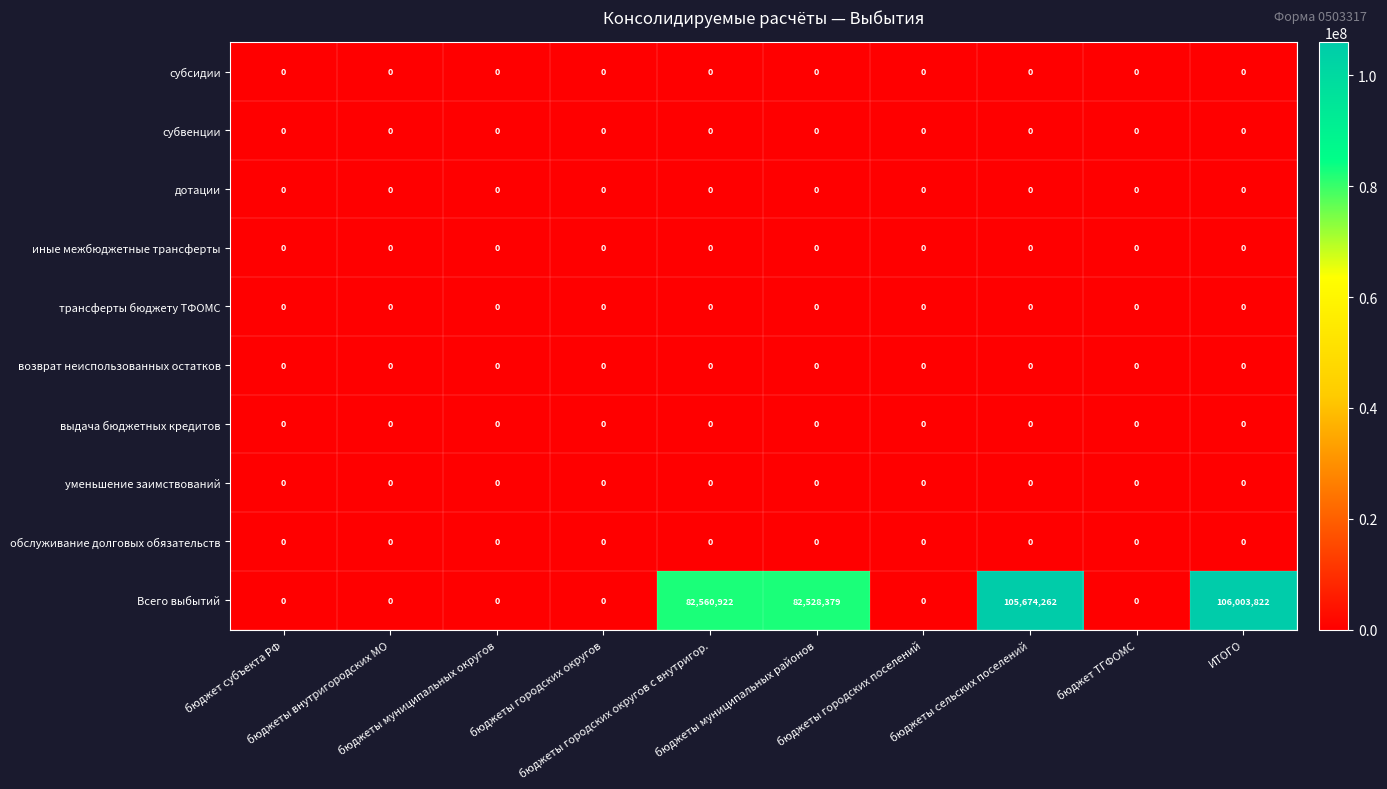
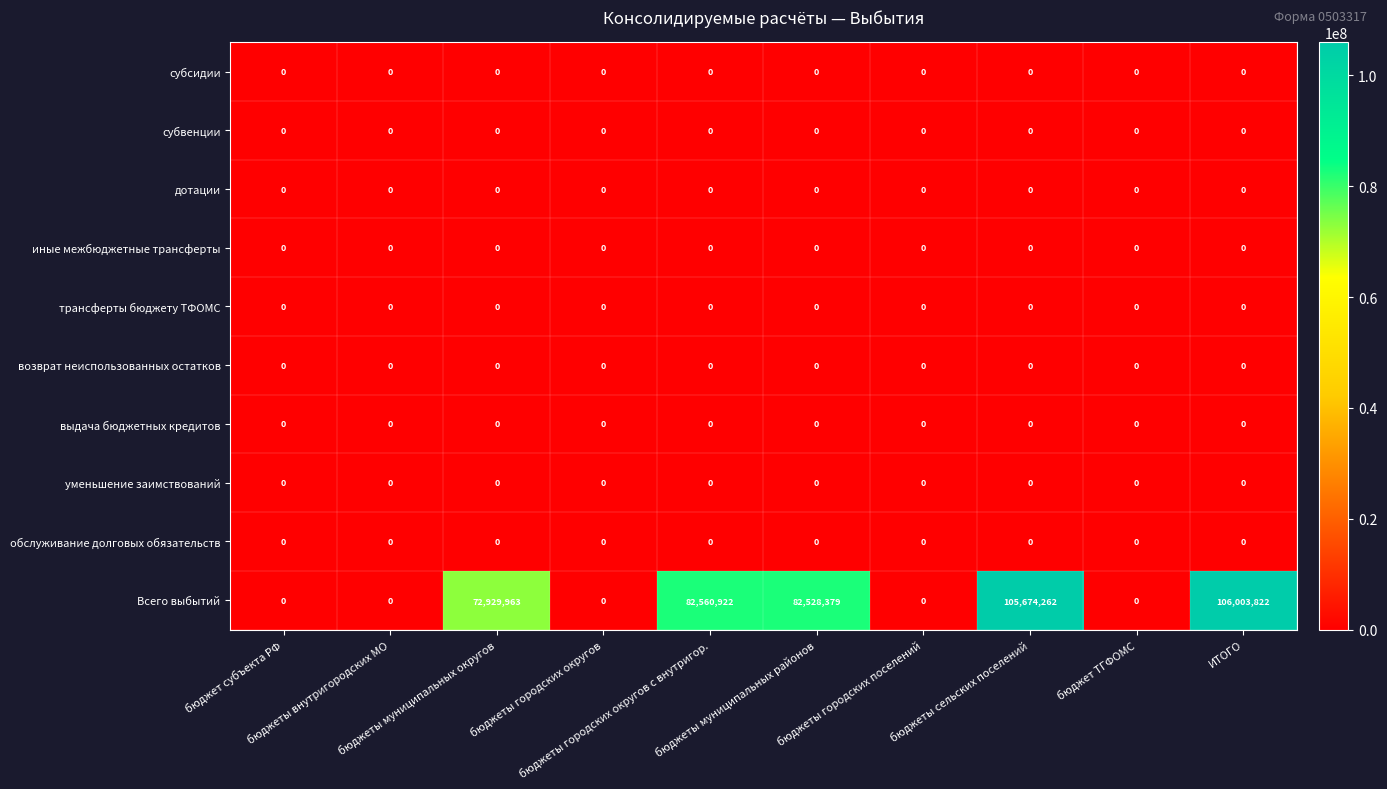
  {
    "субсидии": {
      "бюджет субъекта РФ": "0",
      "бюджеты внутригородских МО": "0",
      "бюджеты муниципальных округов": "0",
      "бюджеты городских округов": "0",
      "бюджеты городских округов с внутригор.": "0",
      "бюджеты муниципальных районов": "0",
      "бюджеты городских поселений": "0",
      "бюджеты сельских поселений": "0",
      "бюджет ТГФОМС": "0",
      "ИТОГО": "0"
    },
    "субвенции": {
      "бюджет субъекта РФ": "0",
      "бюджеты внутригородских МО": "0",
      "бюджеты муниципальных округов": "0",
      "бюджеты городских округов": "0",
      "бюджеты городских округов с внутригор.": "0",
      "бюджеты муниципальных районов": "0",
      "бюджеты городских поселений": "0",
      "бюджеты сельских поселений": "0",
      "бюджет ТГФОМС": "0",
      "ИТОГО": "0"
    },
    "дотации": {
      "бюджет субъекта РФ": "0",
      "бюджеты внутригородских МО": "0",
      "бюджеты муниципальных округов": "0",
      "бюджеты городских округов": "0",
      "бюджеты городских округов с внутригор.": "0",
      "бюджеты муниципальных районов": "0",
      "бюджеты городских поселений": "0",
      "бюджеты сельских поселений": "0",
      "бюджет ТГФОМС": "0",
      "ИТОГО": "0"
    },
    "иные межбюджетные трансферты": {
      "бюджет субъекта РФ": "0",
      "бюджеты внутригородских МО": "0",
      "бюджеты муниципальных округов": "0",
      "бюджеты городских округов": "0",
      "бюджеты городских округов с внутригор.": "0",
      "бюджеты муниципальных районов": "0",
      "бюджеты городских поселений": "0",
      "бюджеты сельских поселений": "0",
      "бюджет ТГФОМС": "0",
      "ИТОГО": "0"
    },
    "трансферты бюджету ТФОМС": {
      "бюджет субъекта РФ": "0",
      "бюджеты внутригородских МО": "0",
      "бюджеты муниципальных округов": "0",
      "бюджеты городских округов": "0",
      "бюджеты городских округов с внутригор.": "0",
      "бюджеты муниципальных районов": "0",
      "бюджеты городских поселений": "0",
      "бюджеты сельских поселений": "0",
      "бюджет ТГФОМС": "0",
      "ИТОГО": "0"
    },
    "возврат неиспользованных остатков": {
      "бюджет субъекта РФ": "0",
      "бюджеты внутригородских МО": "0",
      "бюджеты муниципальных округов": "0",
      "бюджеты городских округов": "0",
      "бюджеты городских округов с внутригор.": "0",
      "бюджеты муниципальных районов": "0",
      "бюджеты городских поселений": "0",
      "бюджеты сельских поселений": "0",
      "бюджет ТГФОМС": "0",
      "ИТОГО": "0"
    },
    "выдача бюджетных кредитов": {
      "бюджет субъекта РФ": "0",
      "бюджеты внутригородских МО": "0",
      "бюджеты муниципальных округов": "0",
      "бюджеты городских округов": "0",
      "бюджеты городских округов с внутригор.": "0",
      "бюджеты муниципальных районов": "0",
      "бюджеты городских поселений": "0",
      "бюджеты сельских поселений": "0",
      "бюджет ТГФОМС": "0",
      "ИТОГО": "0"
    },
    "уменьшение заимствований": {
      "бюджет субъекта РФ": "0",
      "бюджеты внутригородских МО": "0",
      "бюджеты муниципальных округов": "0",
      "бюджеты городских округов": "0",
      "бюджеты городских округов с внутригор.": "0",
      "бюджеты муниципальных районов": "0",
      "бюджеты городских поселений": "0",
      "бюджеты сельских поселений": "0",
      "бюджет ТГФОМС": "0",
      "ИТОГО": "0"
    },
    "обслуживание долговых обязательств": {
      "бюджет субъекта РФ": "0",
      "бюджеты внутригородских МО": "0",
      "бюджеты муниципальных округов": "0",
      "бюджеты городских округов": "0",
      "бюджеты городских округов с внутригор.": "0",
      "бюджеты муниципальных районов": "0",
      "бюджеты городских поселений": "0",
      "бюджеты сельских поселений": "0",
      "бюджет ТГФОМС": "0",
      "ИТОГО": "0"
    },
    "Всего выбытий": {
      "бюджет субъекта РФ": "0",
      "бюджеты внутригородских МО": "0",
-     "бюджеты муниципальных округов": "0",
+     "бюджеты муниципальных округов": "72,929,963",
      "бюджеты городских округов": "0",
      "бюджеты городских округов с внутригор.": "82,560,922",
      "бюджеты муниципальных районов": "82,528,379",
      "бюджеты городских поселений": "0",
      "бюджеты сельских поселений": "105,674,262",
      "бюджет ТГФОМС": "0",
      "ИТОГО": "106,003,822"
    }
  }
